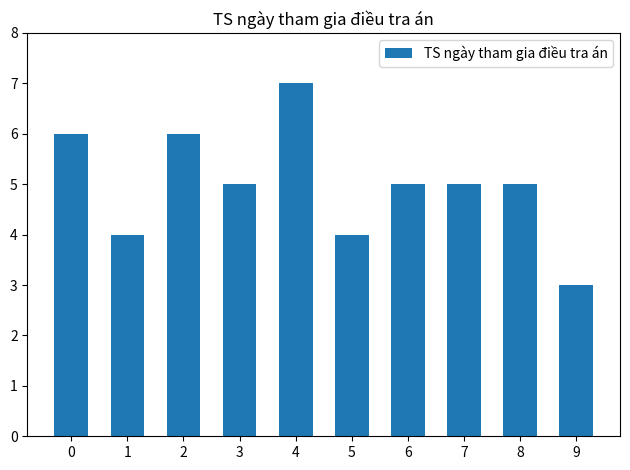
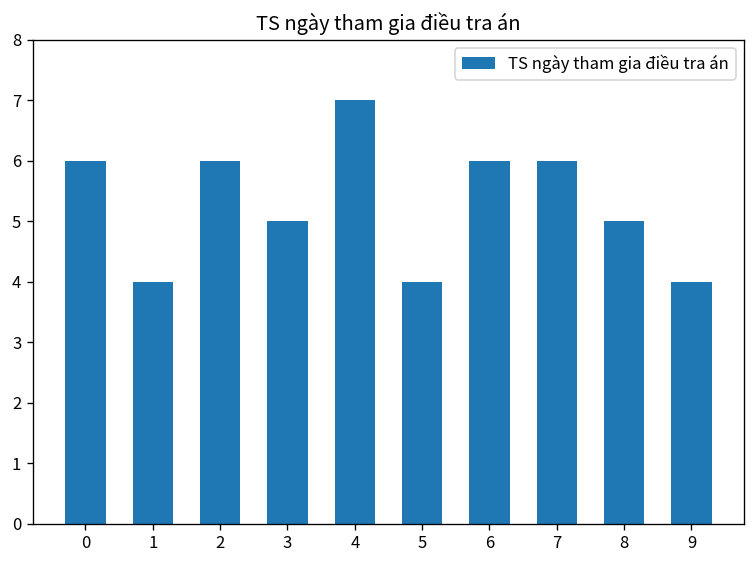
  {
    "0": 6,
    "1": 4,
    "2": 6,
    "3": 5,
    "4": 7,
    "5": 4,
-   "6": 5,
-   "7": 5,
+   "6": 6,
+   "7": 6,
    "8": 5,
-   "9": 3
+   "9": 4
  }
